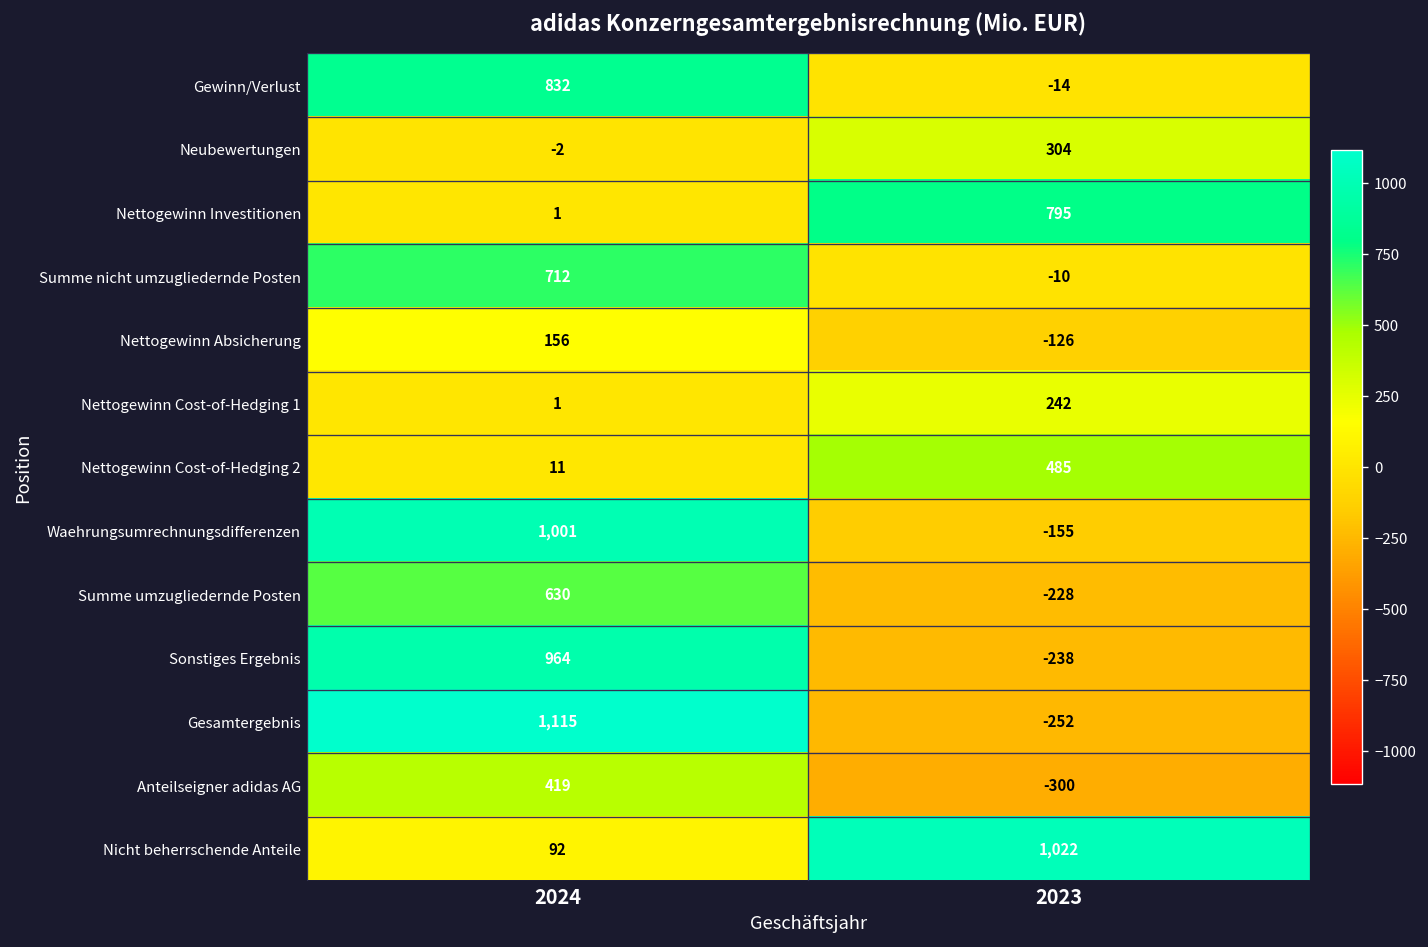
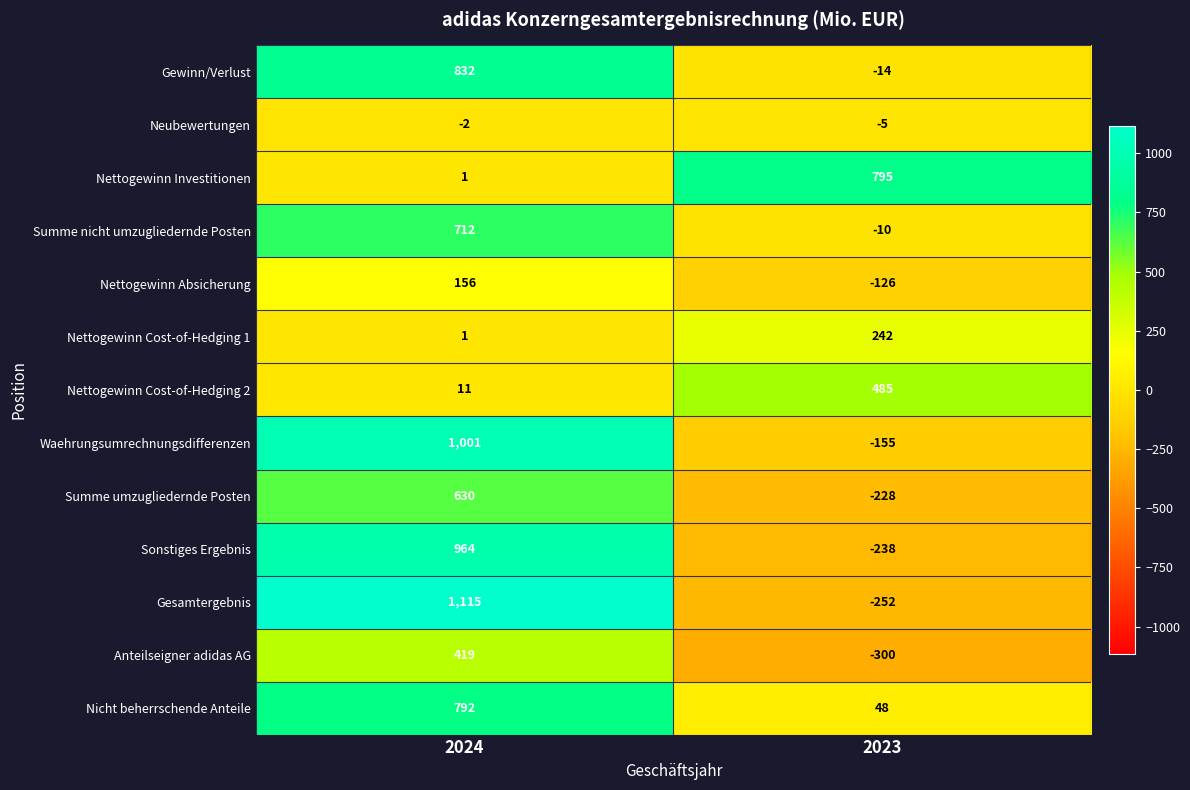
  {
    "Gewinn/Verlust": {
      "2024": "832",
      "2023": "-14"
    },
    "Neubewertungen": {
      "2024": "-2",
-     "2023": "304"
+     "2023": "-5"
    },
    "Nettogewinn Investitionen": {
      "2024": "1",
      "2023": "795"
    },
    "Summe nicht umzugliedernde Posten": {
      "2024": "712",
      "2023": "-10"
    },
    "Nettogewinn Absicherung": {
      "2024": "156",
      "2023": "-126"
    },
    "Nettogewinn Cost-of-Hedging 1": {
      "2024": "1",
      "2023": "242"
    },
    "Nettogewinn Cost-of-Hedging 2": {
      "2024": "11",
      "2023": "485"
    },
    "Waehrungsumrechnungsdifferenzen": {
      "2024": "1,001",
      "2023": "-155"
    },
    "Summe umzugliedernde Posten": {
      "2024": "630",
      "2023": "-228"
    },
    "Sonstiges Ergebnis": {
      "2024": "964",
      "2023": "-238"
    },
    "Gesamtergebnis": {
      "2024": "1,115",
      "2023": "-252"
    },
    "Anteilseigner adidas AG": {
      "2024": "419",
      "2023": "-300"
    },
    "Nicht beherrschende Anteile": {
-     "2024": "92",
-     "2023": "1,022"
+     "2024": "792",
+     "2023": "48"
    }
  }
